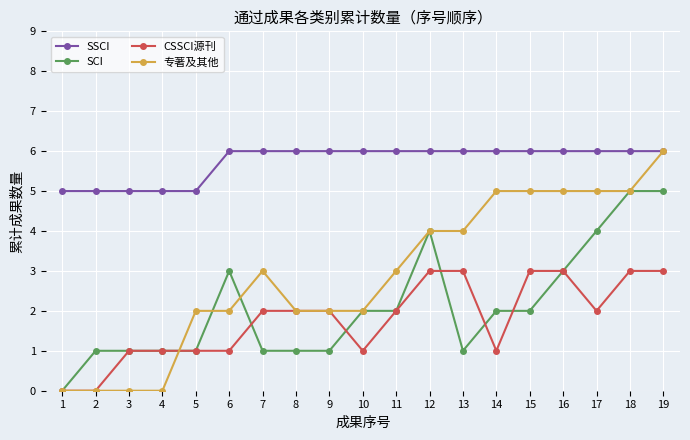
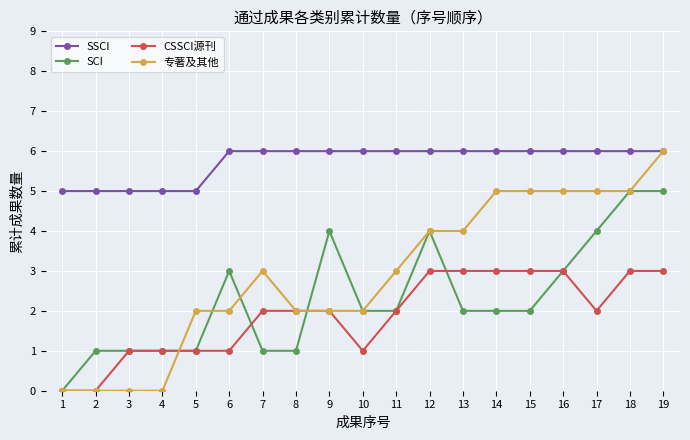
  {
    "SSCI": {
      "1": 5,
      "2": 5,
      "3": 5,
      "4": 5,
      "5": 5,
      "6": 6,
      "7": 6,
      "8": 6,
      "9": 6,
      "10": 6,
      "11": 6,
      "12": 6,
      "13": 6,
      "14": 6,
      "15": 6,
      "16": 6,
      "17": 6,
      "18": 6
    },
    "SCI": {
      "2": 1,
      "6": 3,
      "7": 1,
      "8": 1,
-     "9": 1,
-     "13": 1,
+     "9": 4,
+     "13": 2,
      "14": 2,
      "15": 2,
      "17": 4,
      "19": 5
    },
    "CSSCI源刊": {
      "6": 1,
      "7": 2,
      "10": 1,
      "12": 3,
      "13": 3,
-     "14": 1,
+     "14": 3,
      "15": 3,
      "17": 2,
      "18": 3,
      "19": 3
    },
    "专著及其他": {
      "3": 0,
      "4": 0,
      "5": 2,
      "6": 2,
      "7": 3,
      "11": 3,
      "13": 4,
      "14": 5,
      "15": 5,
      "16": 5,
      "17": 5
    }
  }
